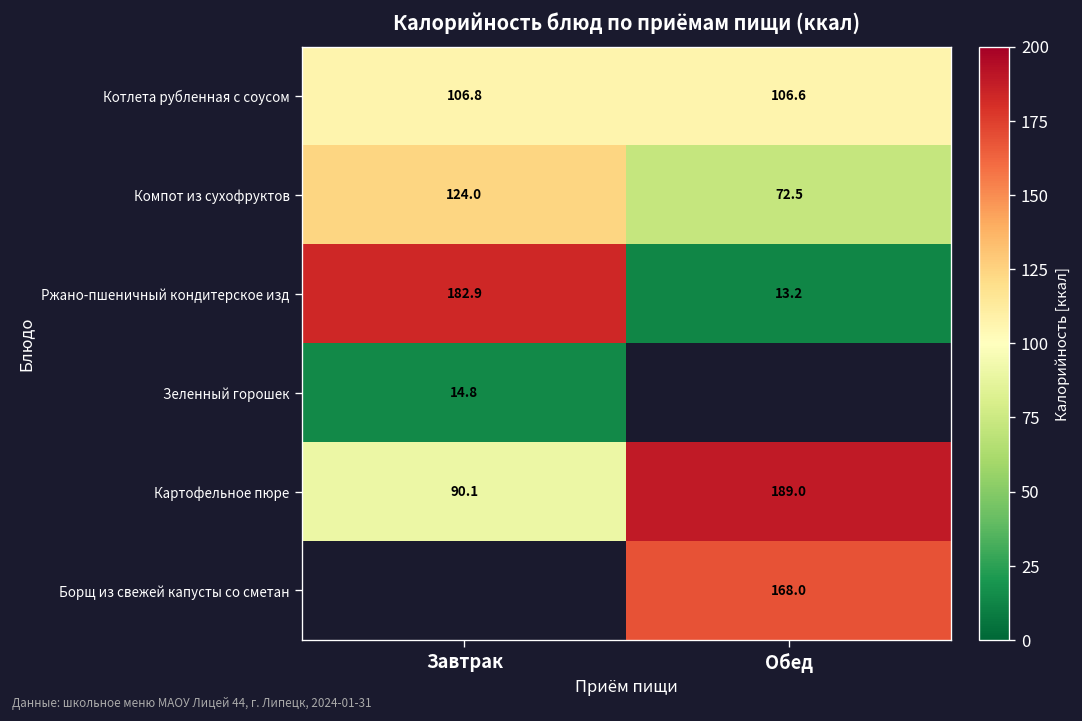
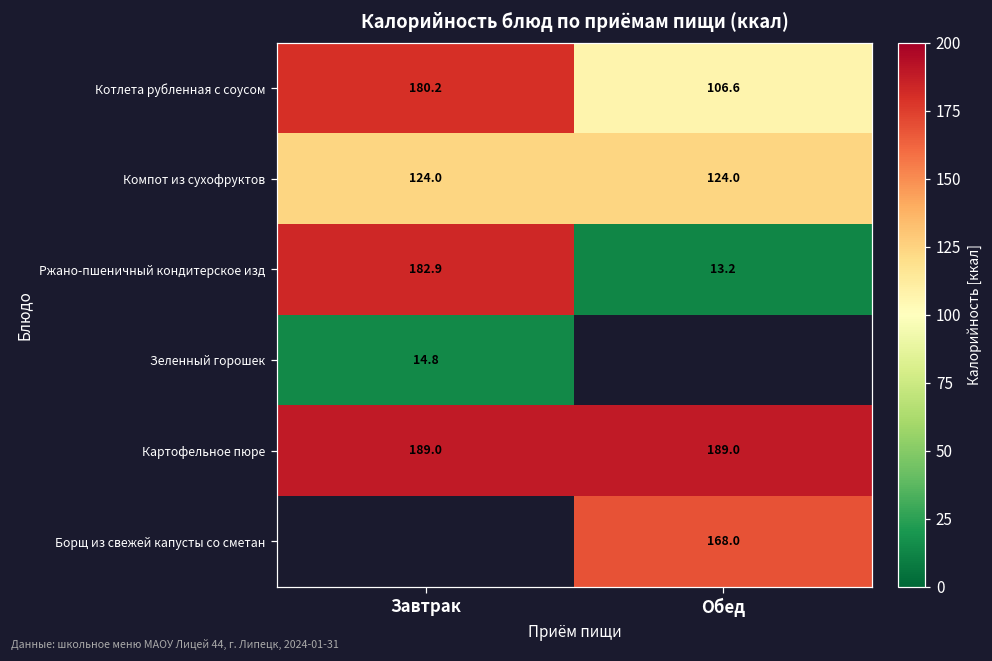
  {
    "Котлета рубленная с соусом": {
-     "Завтрак": 106.8,
+     "Завтрак": 180.2,
      "Обед": 106.6
    },
    "Компот из сухофруктов": {
      "Завтрак": 124.0,
-     "Обед": 72.5
+     "Обед": 124.0
    },
    "Ржано-пшеничный кондитерское изд": {
      "Завтрак": 182.9,
      "Обед": 13.2
    },
    "Зеленный горошек": {
      "Завтрак": 14.8
    },
    "Картофельное пюре": {
-     "Завтрак": 90.1,
+     "Завтрак": 189.0,
      "Обед": 189.0
    },
    "Борщ из свежей капусты со сметан": {
      "Обед": 168.0
    }
  }
